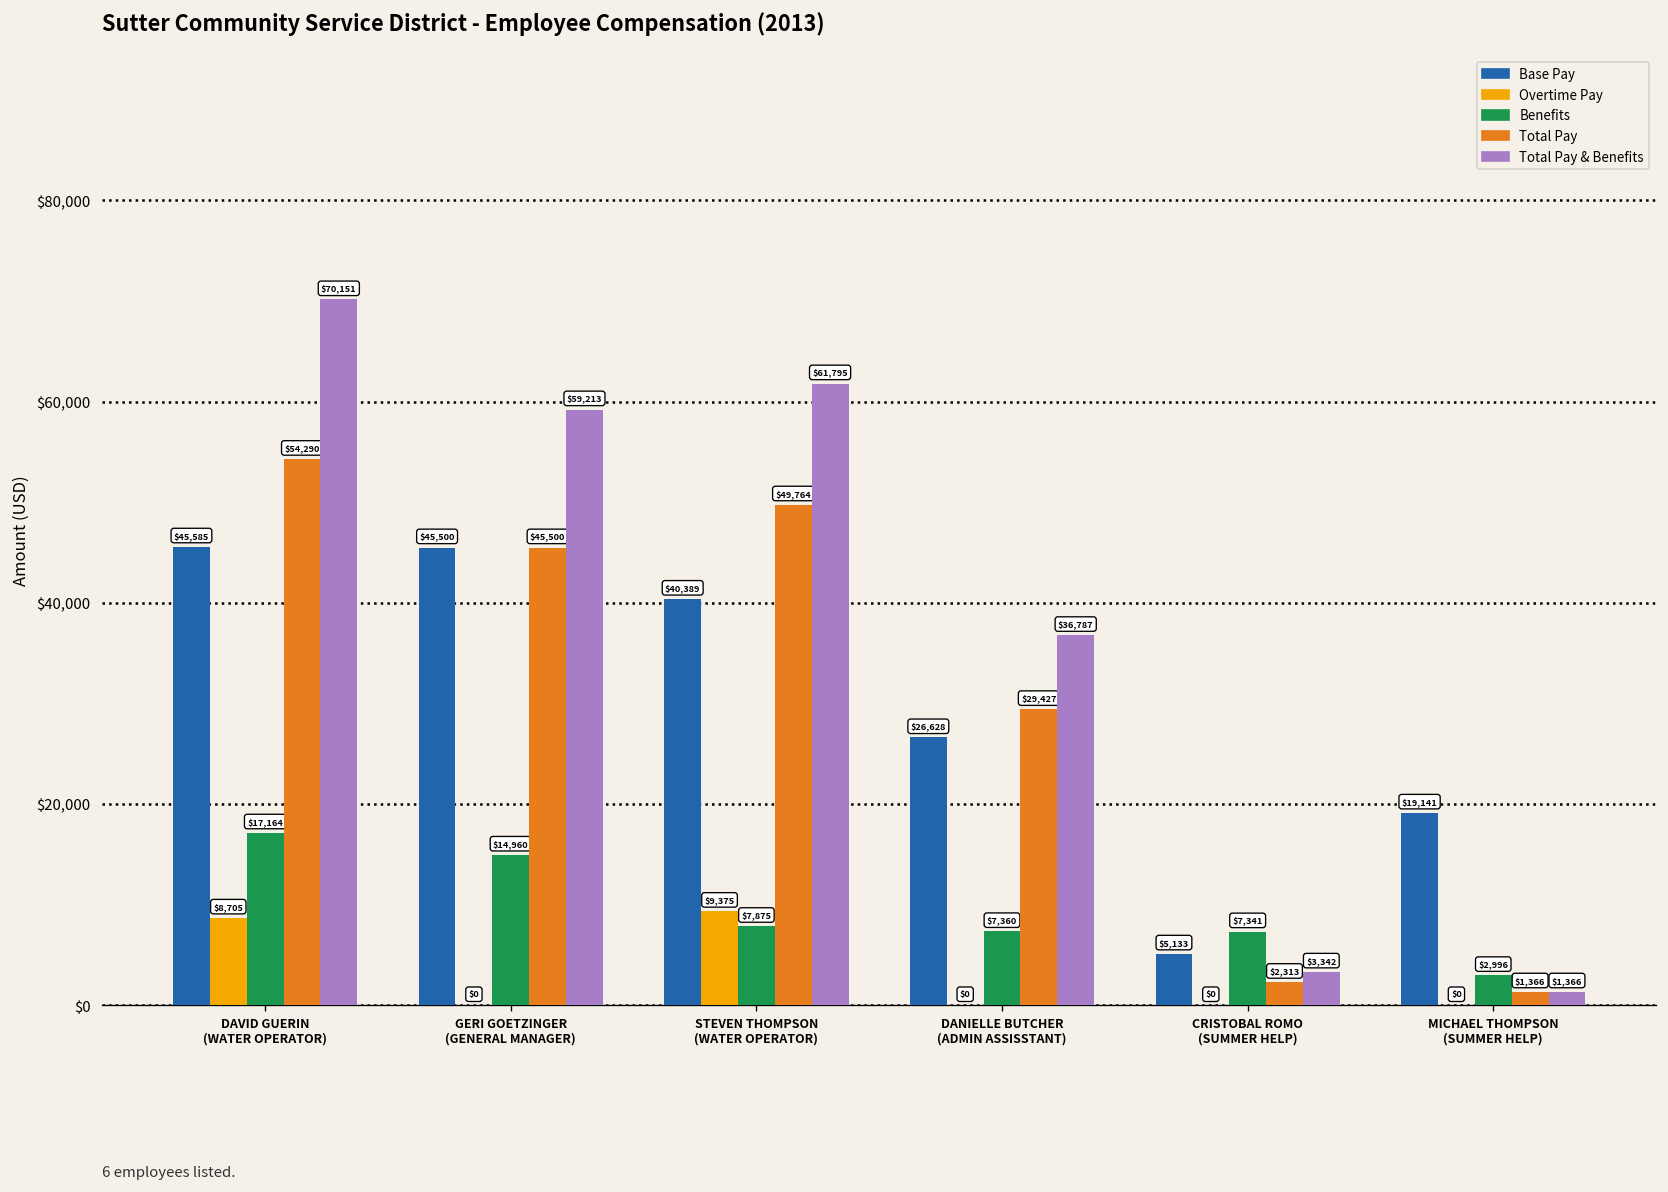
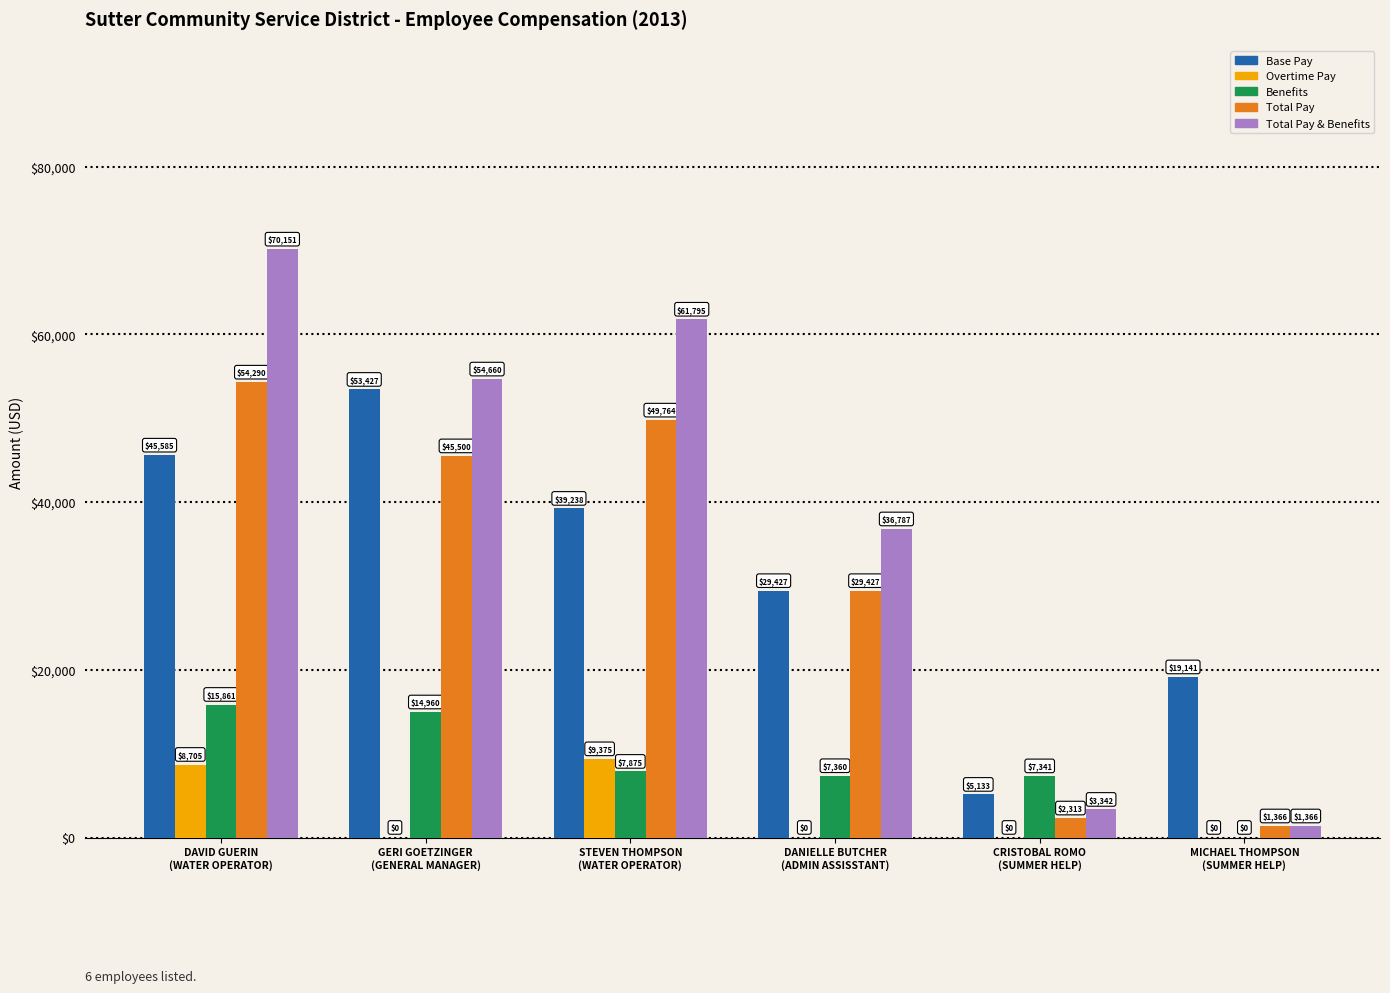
  {
    "Base Pay": {
-     "GERI GOETZINGER (GENERAL MANAGER)": "$45,500",
-     "STEVEN THOMPSON (WATER OPERATOR)": "$40,389",
-     "DANIELLE BUTCHER (ADMIN ASSISSTANT)": "$26,628"
+     "GERI GOETZINGER (GENERAL MANAGER)": "$53,427",
+     "STEVEN THOMPSON (WATER OPERATOR)": "$39,238",
+     "DANIELLE BUTCHER (ADMIN ASSISSTANT)": "$29,427"
    },
    "Benefits": {
-     "DAVID GUERIN (WATER OPERATOR)": "$17,164",
-     "MICHAEL THOMPSON (SUMMER HELP)": "$2,996"
+     "DAVID GUERIN (WATER OPERATOR)": "$15,861",
+     "MICHAEL THOMPSON (SUMMER HELP)": "$0"
    },
    "Total Pay & Benefits": {
-     "GERI GOETZINGER (GENERAL MANAGER)": "$59,213"
+     "GERI GOETZINGER (GENERAL MANAGER)": "$54,660"
    }
  }
